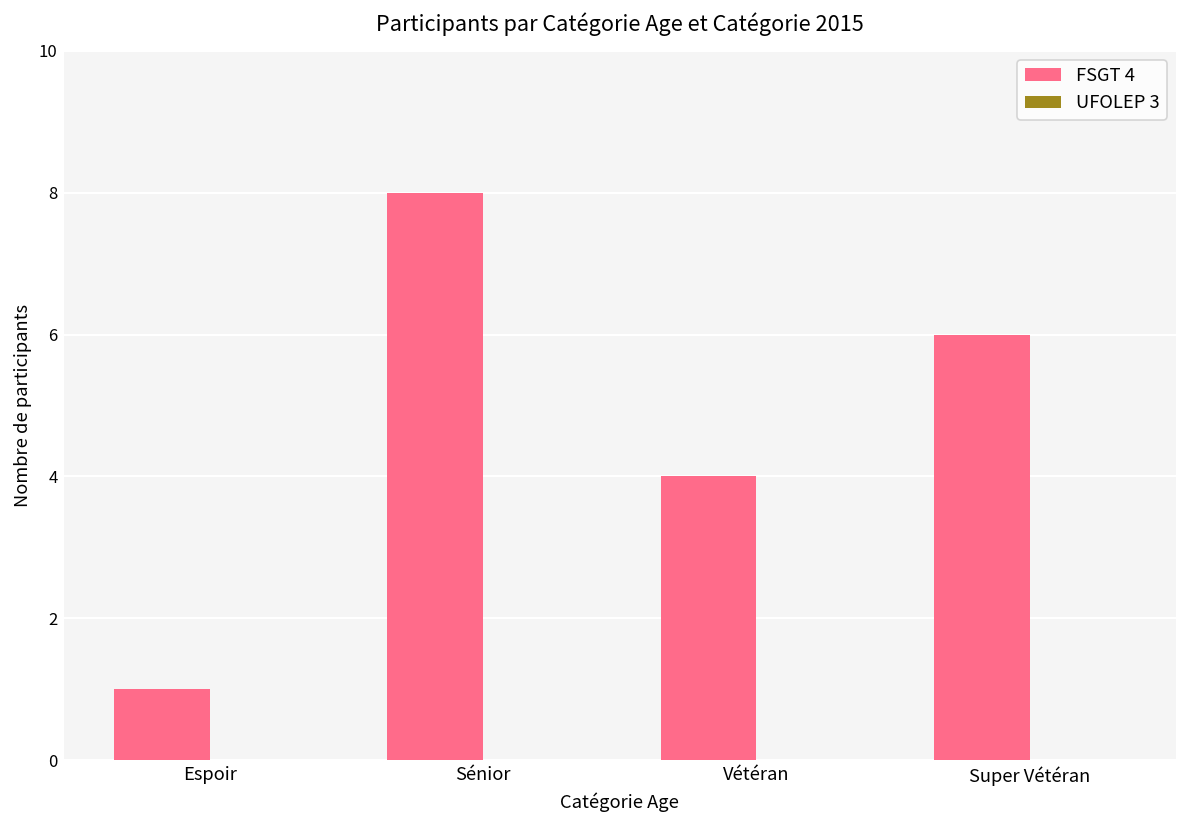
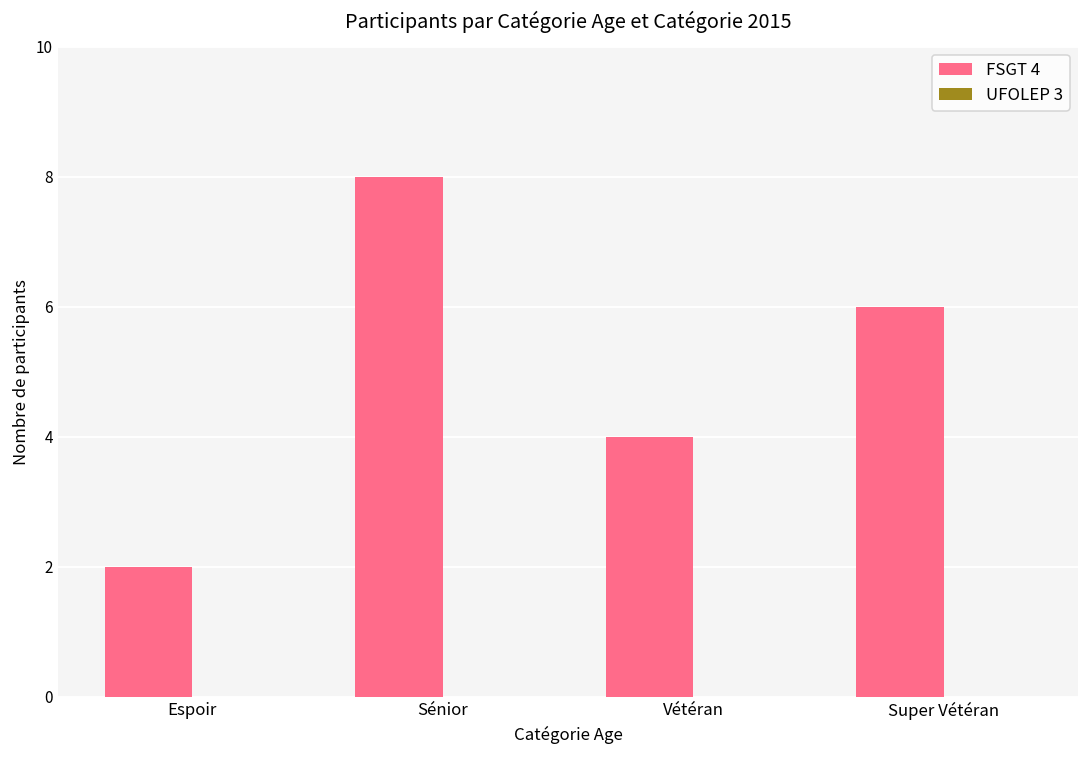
  {
    "FSGT 4": {
-     "Espoir": 1,
+     "Espoir": 2,
      "Sénior": 8,
      "Vétéran": 4,
      "Super Vétéran": 6
    },
    "UFOLEP 3": {
      "Espoir": 0,
      "Sénior": 0,
      "Vétéran": 0,
      "Super Vétéran": 0
    }
  }
